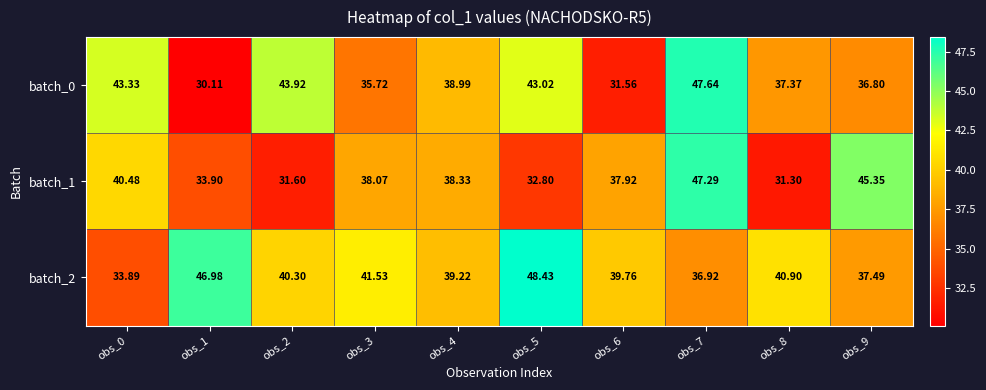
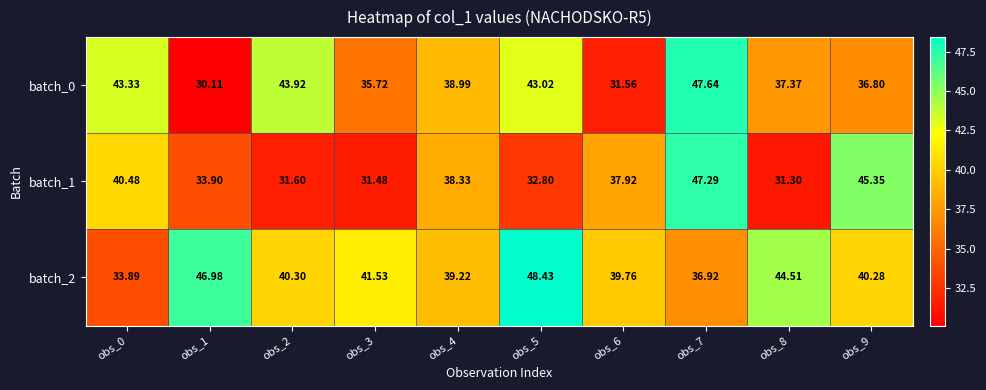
  {
    "batch_0": {
      "obs_0": 43.33,
      "obs_1": 30.11,
      "obs_2": 43.92,
      "obs_3": 35.72,
      "obs_4": 38.99,
      "obs_5": 43.02,
      "obs_6": 31.56,
      "obs_7": 47.64,
      "obs_8": 37.37,
      "obs_9": 36.80
    },
    "batch_1": {
      "obs_0": 40.48,
      "obs_1": 33.90,
      "obs_2": 31.60,
-     "obs_3": 38.07,
+     "obs_3": 31.48,
      "obs_4": 38.33,
      "obs_5": 32.80,
      "obs_6": 37.92,
      "obs_7": 47.29,
      "obs_8": 31.30,
      "obs_9": 45.35
    },
    "batch_2": {
      "obs_0": 33.89,
      "obs_1": 46.98,
      "obs_2": 40.30,
      "obs_3": 41.53,
      "obs_4": 39.22,
      "obs_5": 48.43,
      "obs_6": 39.76,
      "obs_7": 36.92,
-     "obs_8": 40.90,
-     "obs_9": 37.49
+     "obs_8": 44.51,
+     "obs_9": 40.28
    }
  }
